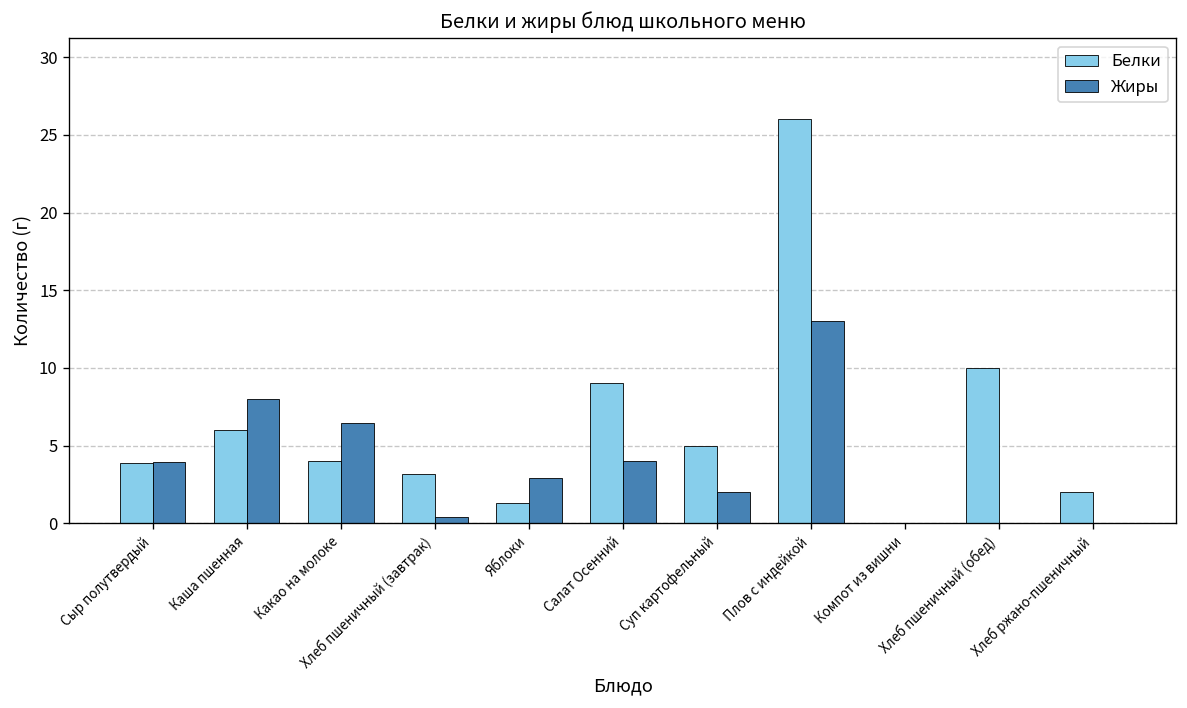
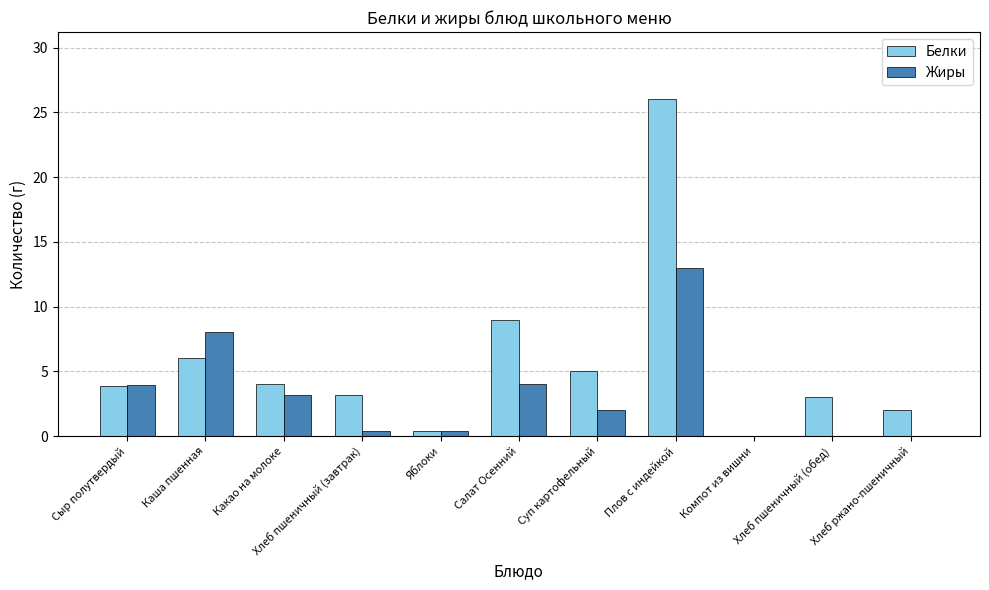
  {
    "Белки": {
      "Сыр полутвердый": 3.9,
      "Каша пшенная": 6.0,
      "Какао на молоке": 4.0,
      "Хлеб пшеничный (завтрак)": 3.2,
-     "Яблоки": 1.3,
+     "Яблоки": 0.4,
      "Салат Осенний": 9.0,
      "Суп картофельный": 5.0,
      "Плов с индейкой": 26.0,
      "Компот из вишни": 0.0,
-     "Хлеб пшеничный (обед)": 10,
+     "Хлеб пшеничный (обед)": 3,
      "Хлеб ржано-пшеничный": 2.0
    },
    "Жиры": {
      "Сыр полутвердый": 3.9,
      "Каша пшенная": 8.0,
-     "Какао на молоке": 6.4,
+     "Какао на молоке": 3.2,
      "Хлеб пшеничный (завтрак)": 0.4,
-     "Яблоки": 2.9,
+     "Яблоки": 0.4,
      "Салат Осенний": 4.0,
      "Суп картофельный": 2.0,
      "Плов с индейкой": 13.0,
      "Компот из вишни": 0.0,
      "Хлеб пшеничный (обед)": 0.0,
      "Хлеб ржано-пшеничный": 0.0
    }
  }
